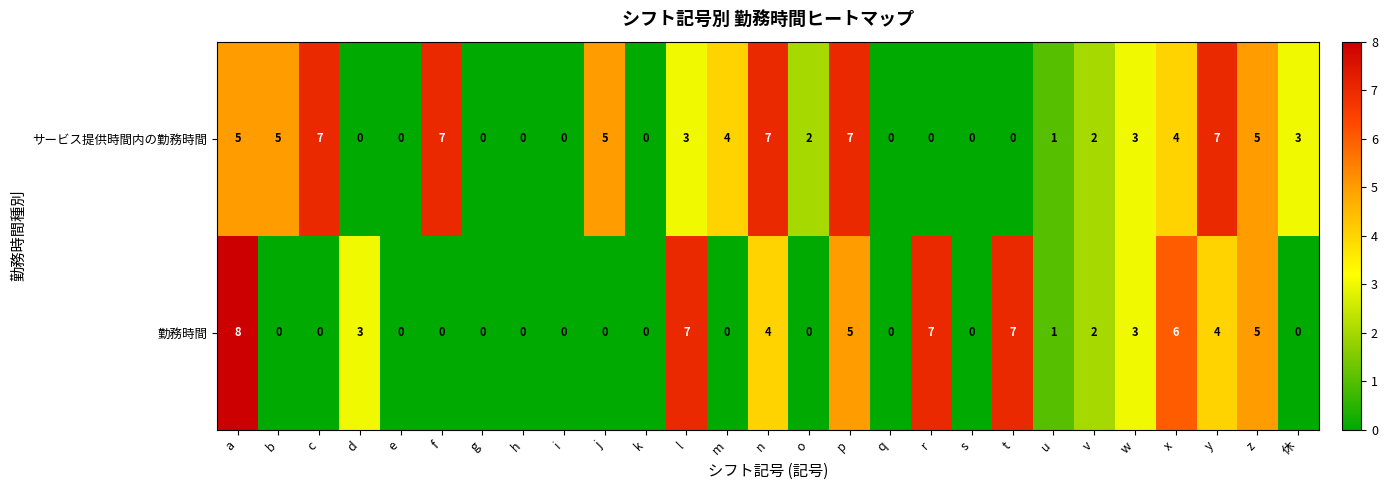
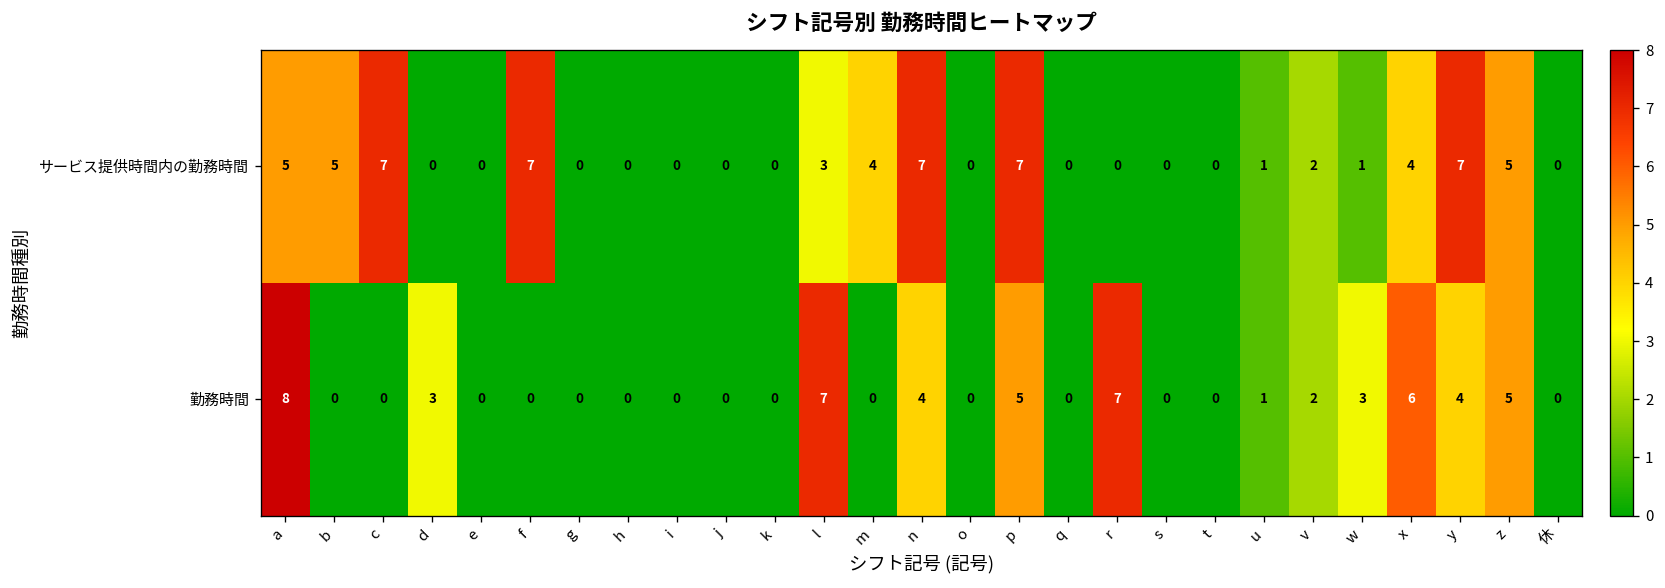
  {
    "サービス提供時間内の勤務時間": {
      "a": 5,
      "b": 5,
      "c": 7,
      "d": 0,
      "e": 0,
      "f": 7,
      "g": 0,
      "h": 0,
      "i": 0,
-     "j": 5,
+     "j": 0,
      "k": 0,
      "l": 3,
      "m": 4,
      "n": 7,
-     "o": 2,
+     "o": 0,
      "p": 7,
      "q": 0,
      "r": 0,
      "s": 0,
      "t": 0,
      "u": 1,
      "v": 2,
-     "w": 3,
+     "w": 1,
      "x": 4,
      "y": 7,
      "z": 5,
-     "休": 3
+     "休": 0
    },
    "勤務時間": {
      "a": 8,
      "b": 0,
      "c": 0,
      "d": 3,
      "e": 0,
      "f": 0,
      "g": 0,
      "h": 0,
      "i": 0,
      "j": 0,
      "k": 0,
      "l": 7,
      "m": 0,
      "n": 4,
      "o": 0,
      "p": 5,
      "q": 0,
      "r": 7,
      "s": 0,
-     "t": 7,
+     "t": 0,
      "u": 1,
      "v": 2,
      "w": 3,
      "x": 6,
      "y": 4,
      "z": 5,
      "休": 0
    }
  }
